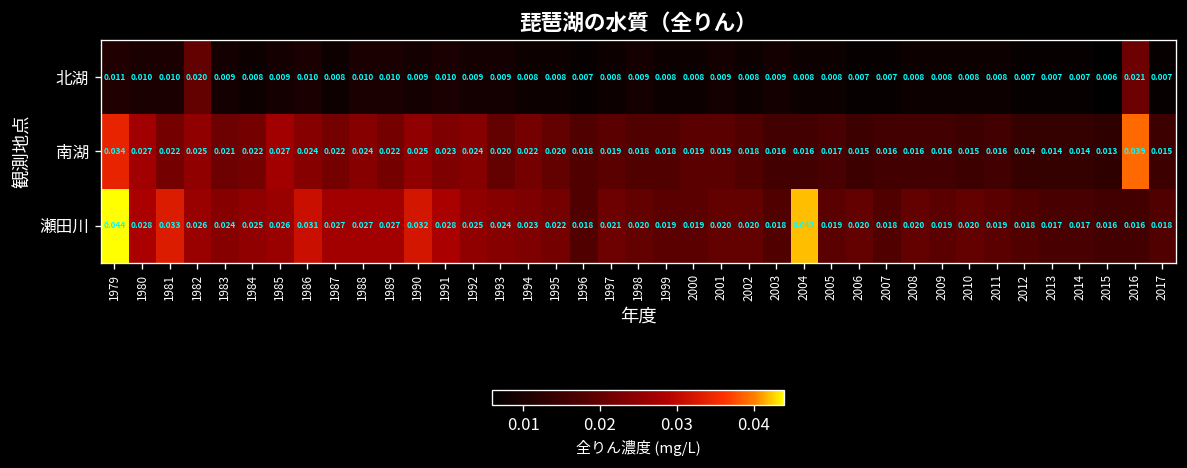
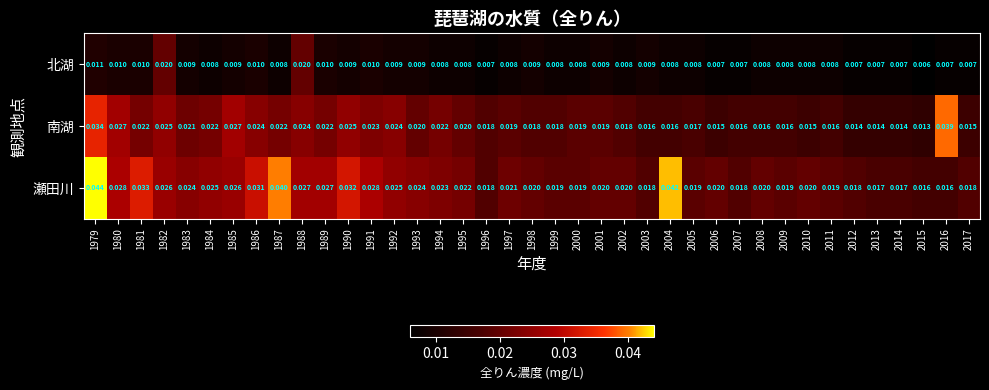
  {
    "北湖": {
      "1979": 0.011,
      "1980": 0.010,
      "1981": 0.010,
      "1982": 0.020,
      "1983": 0.009,
      "1984": 0.008,
      "1985": 0.009,
      "1986": 0.010,
      "1987": 0.008,
-     "1988": 0.010,
+     "1988": 0.020,
      "1989": 0.010,
      "1990": 0.009,
      "1991": 0.010,
      "1992": 0.009,
      "1993": 0.009,
      "1994": 0.008,
      "1995": 0.008,
      "1996": 0.007,
      "1997": 0.008,
      "1998": 0.009,
      "1999": 0.008,
      "2000": 0.008,
      "2001": 0.009,
      "2002": 0.008,
      "2003": 0.009,
      "2004": 0.008,
      "2005": 0.008,
      "2006": 0.007,
      "2007": 0.007,
      "2008": 0.008,
      "2009": 0.008,
      "2010": 0.008,
      "2011": 0.008,
      "2012": 0.007,
      "2013": 0.007,
      "2014": 0.007,
      "2015": 0.006,
-     "2016": 0.021,
+     "2016": 0.007,
      "2017": 0.007
    },
    "南湖": {
      "1979": 0.034,
      "1980": 0.027,
      "1981": 0.022,
      "1982": 0.025,
      "1983": 0.021,
      "1984": 0.022,
      "1985": 0.027,
      "1986": 0.024,
      "1987": 0.022,
      "1988": 0.024,
      "1989": 0.022,
      "1990": 0.025,
      "1991": 0.023,
      "1992": 0.024,
      "1993": 0.020,
      "1994": 0.022,
      "1995": 0.020,
      "1996": 0.018,
      "1997": 0.019,
      "1998": 0.018,
      "1999": 0.018,
      "2000": 0.019,
      "2001": 0.019,
      "2002": 0.018,
      "2003": 0.016,
      "2004": 0.016,
      "2005": 0.017,
      "2006": 0.015,
      "2007": 0.016,
      "2008": 0.016,
      "2009": 0.016,
      "2010": 0.015,
      "2011": 0.016,
      "2012": 0.014,
      "2013": 0.014,
      "2014": 0.014,
      "2015": 0.013,
      "2016": 0.039,
      "2017": 0.015
    },
    "瀬田川": {
      "1979": 0.044,
      "1980": 0.028,
      "1981": 0.033,
      "1982": 0.026,
      "1983": 0.024,
      "1984": 0.025,
      "1985": 0.026,
      "1986": 0.031,
-     "1987": 0.027,
+     "1987": 0.040,
      "1988": 0.027,
      "1989": 0.027,
      "1990": 0.032,
      "1991": 0.028,
      "1992": 0.025,
      "1993": 0.024,
      "1994": 0.023,
      "1995": 0.022,
      "1996": 0.018,
      "1997": 0.021,
      "1998": 0.020,
      "1999": 0.019,
      "2000": 0.019,
      "2001": 0.020,
      "2002": 0.020,
      "2003": 0.018,
      "2004": 0.042,
      "2005": 0.019,
      "2006": 0.020,
      "2007": 0.018,
      "2008": 0.020,
      "2009": 0.019,
      "2010": 0.020,
      "2011": 0.019,
      "2012": 0.018,
      "2013": 0.017,
      "2014": 0.017,
      "2015": 0.016,
      "2016": 0.016,
      "2017": 0.018
    }
  }
